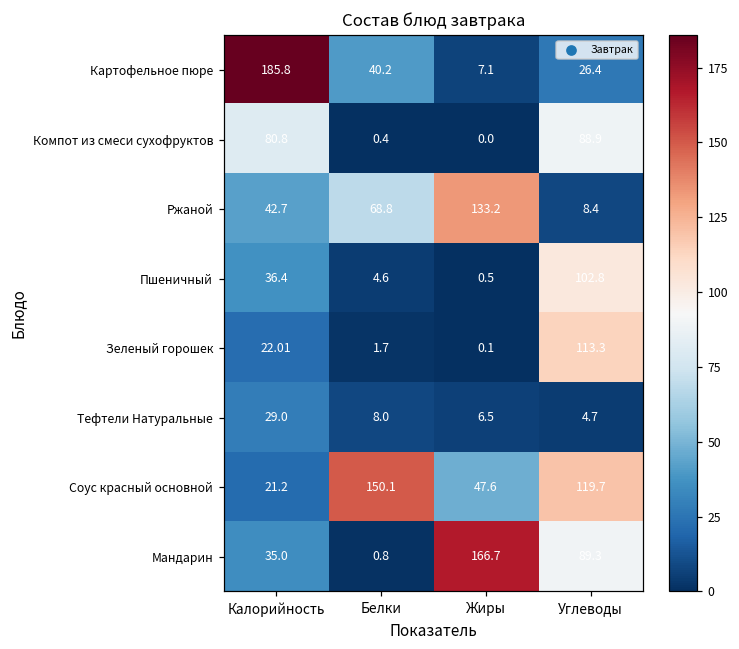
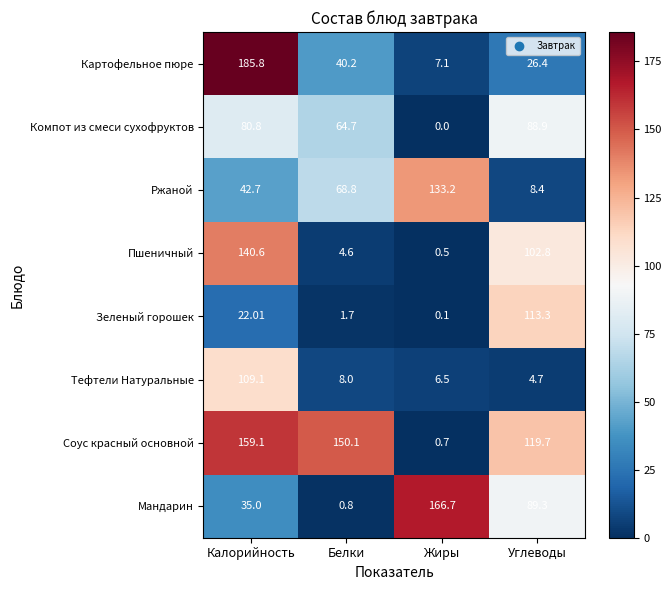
  {
    "Картофельное пюре": {
      "Калорийность": 185.8,
      "Белки": 40.2,
      "Жиры": 7.1,
      "Углеводы": 26.4
    },
    "Компот из смеси сухофруктов": {
-     "Белки": 0.4,
+     "Белки": 64.7,
      "Жиры": 0.0
    },
    "Ржаной": {
      "Калорийность": 42.7,
      "Белки": 68.8,
      "Жиры": 133.2,
      "Углеводы": 8.4
    },
    "Пшеничный": {
-     "Калорийность": 36.4,
+     "Калорийность": 140.6,
      "Белки": 4.6,
      "Жиры": 0.5
    },
    "Зеленый горошек": {
      "Калорийность": 22.01,
      "Белки": 1.7,
      "Жиры": 0.1,
      "Углеводы": 113.3
    },
    "Тефтели Натуральные": {
-     "Калорийность": 29.0,
+     "Калорийность": 109.1,
      "Белки": 8.0,
      "Жиры": 6.5,
      "Углеводы": 4.7
    },
    "Соус красный основной": {
-     "Калорийность": 21.2,
+     "Калорийность": 159.1,
      "Белки": 150.1,
-     "Жиры": 47.6,
+     "Жиры": 0.7,
      "Углеводы": 119.7
    },
    "Мандарин": {
      "Калорийность": 35.0,
      "Белки": 0.8,
      "Жиры": 166.7
    }
  }
